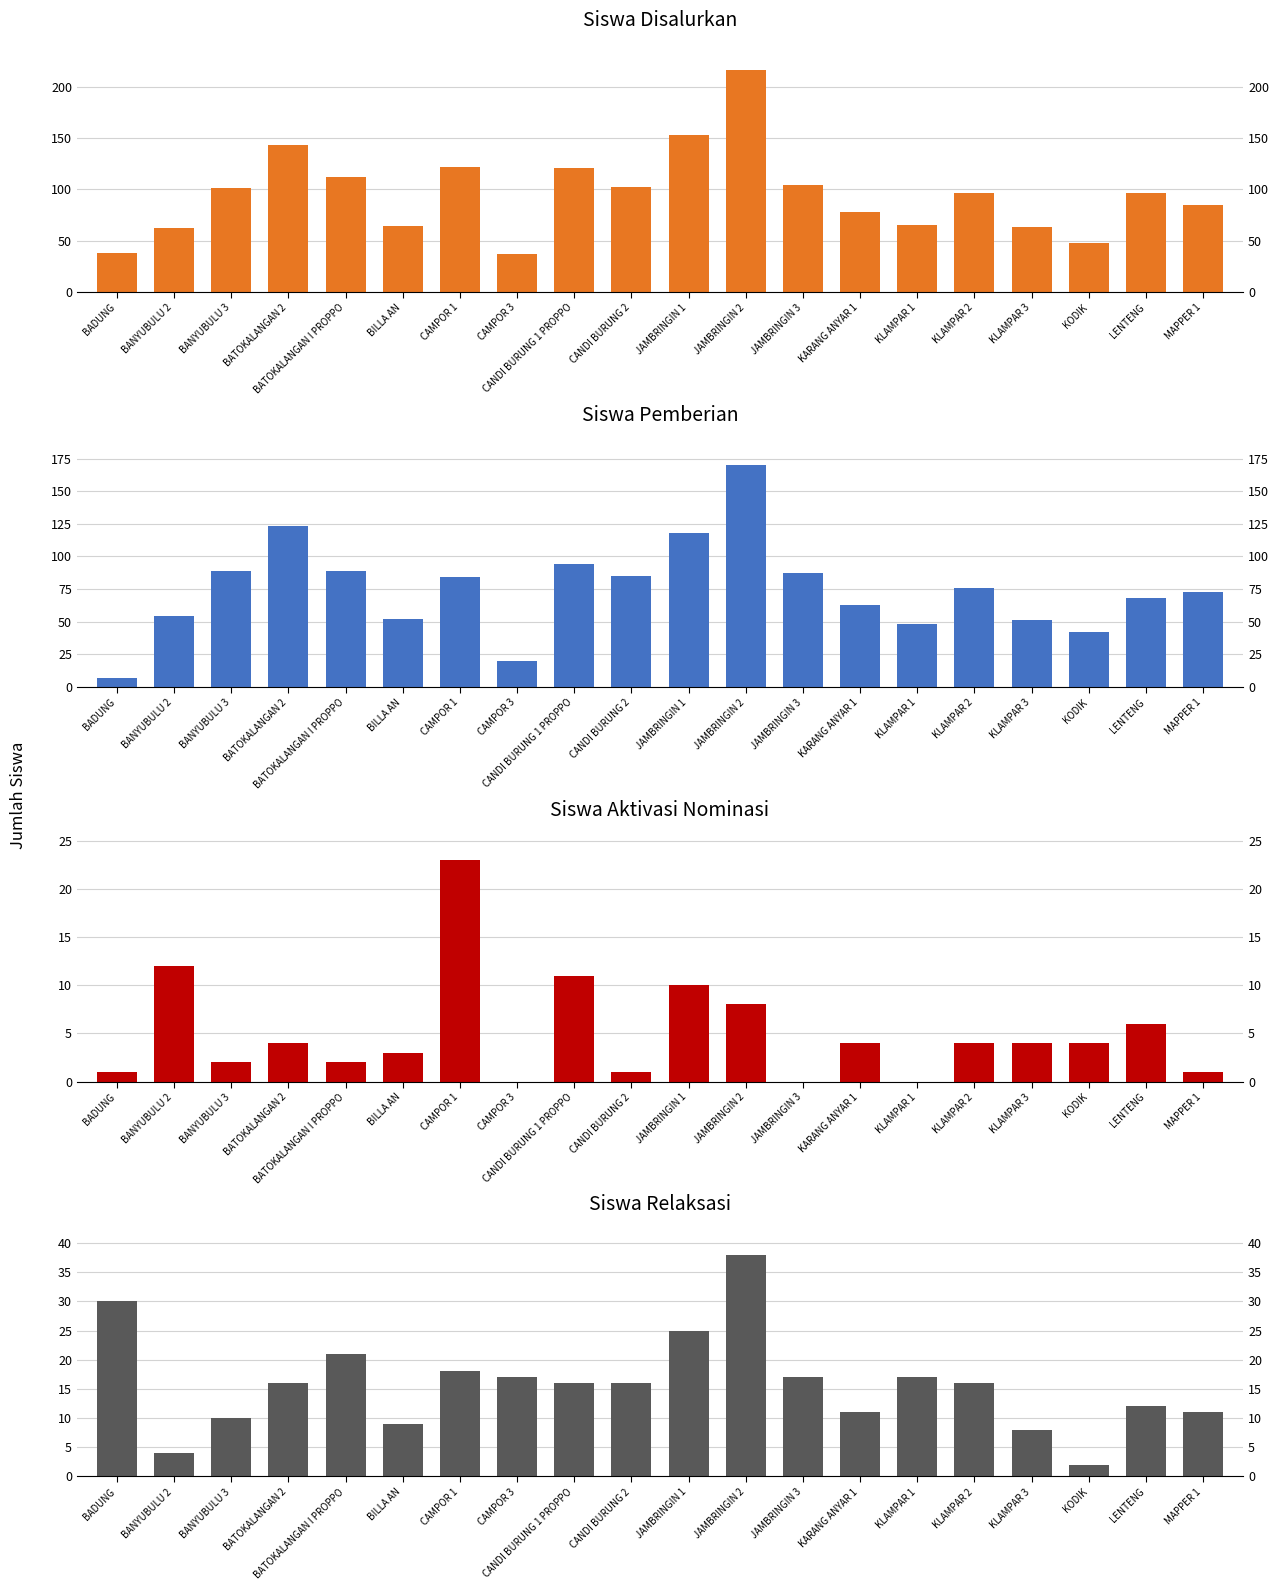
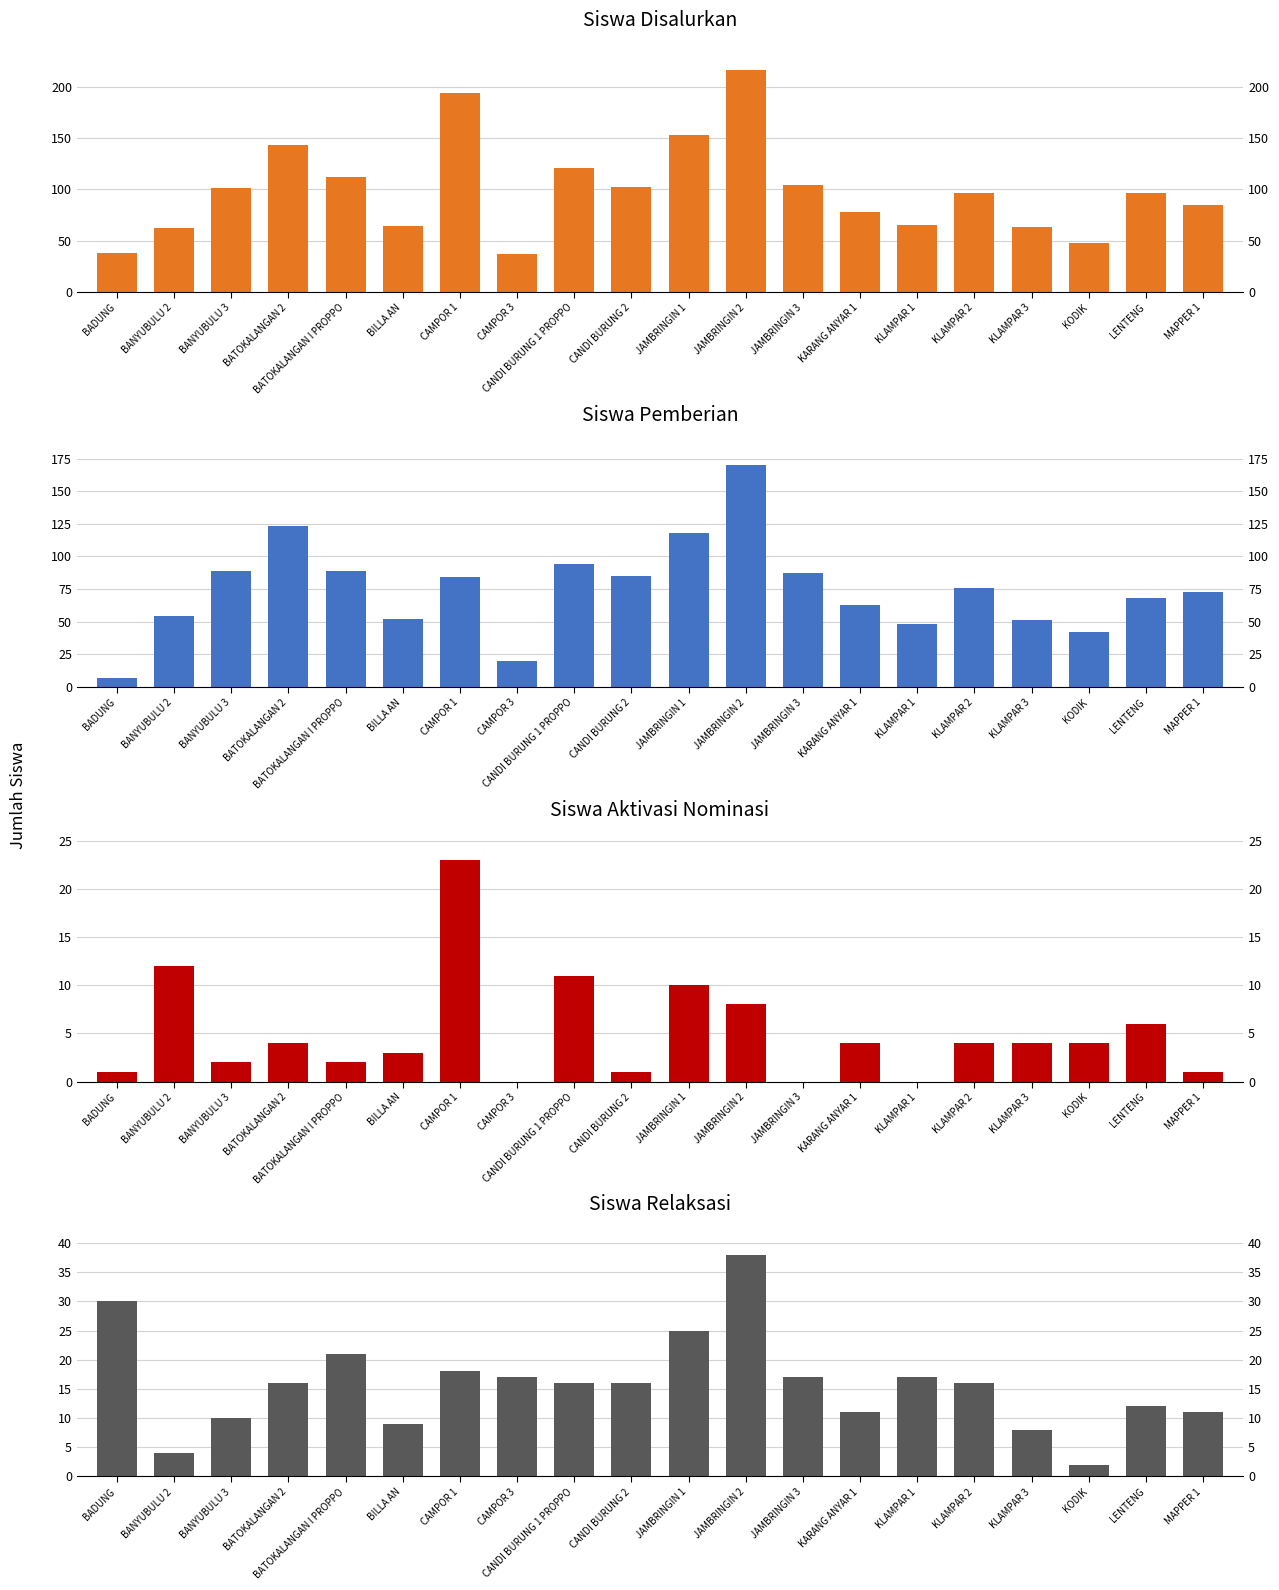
  {
    "Siswa Disalurkan": {
      "BADUNG": 38,
      "BANYUBULU 2": 62,
      "BANYUBULU 3": 101,
      "BATOKALANGAN 2": 143,
      "BATOKALANGAN I PROPPO": 112,
      "BILLA AN": 64,
-     "CAMPOR 1": 122,
+     "CAMPOR 1": 194,
      "CAMPOR 3": 37,
      "CANDI BURUNG 1 PROPPO": 121,
      "CANDI BURUNG 2": 102,
      "JAMBRINGIN 1": 153,
      "JAMBRINGIN 2": 216,
      "JAMBRINGIN 3": 104,
      "KARANG ANYAR 1": 78,
      "KLAMPAR 1": 65,
      "KLAMPAR 2": 96,
      "KLAMPAR 3": 63,
      "KODIK": 48,
      "LENTENG": 96,
      "MAPPER 1": 85
    },
    "Siswa Pemberian": {
      "BADUNG": 7,
      "BANYUBULU 2": 54,
      "BANYUBULU 3": 89,
      "BATOKALANGAN 2": 123,
      "BATOKALANGAN I PROPPO": 89,
      "BILLA AN": 52,
      "CAMPOR 1": 84,
      "CAMPOR 3": 20,
      "CANDI BURUNG 1 PROPPO": 94,
      "CANDI BURUNG 2": 85,
      "JAMBRINGIN 1": 118,
      "JAMBRINGIN 2": 170,
      "JAMBRINGIN 3": 87,
      "KARANG ANYAR 1": 63,
      "KLAMPAR 1": 48,
      "KLAMPAR 2": 76,
      "KLAMPAR 3": 51,
      "KODIK": 42,
      "LENTENG": 68,
      "MAPPER 1": 73
    },
    "Siswa Aktivasi Nominasi": {
      "BADUNG": 1,
      "BANYUBULU 2": 12,
      "BANYUBULU 3": 2,
      "BATOKALANGAN 2": 4,
      "BATOKALANGAN I PROPPO": 2,
      "BILLA AN": 3,
      "CAMPOR 1": 23,
      "CAMPOR 3": 0,
      "CANDI BURUNG 1 PROPPO": 11,
      "CANDI BURUNG 2": 1,
      "JAMBRINGIN 1": 10,
      "JAMBRINGIN 2": 8,
      "JAMBRINGIN 3": 0,
      "KARANG ANYAR 1": 4,
      "KLAMPAR 1": 0,
      "KLAMPAR 2": 4,
      "KLAMPAR 3": 4,
      "KODIK": 4,
      "LENTENG": 6,
      "MAPPER 1": 1
    },
    "Siswa Relaksasi": {
      "BADUNG": 30,
      "BANYUBULU 2": 4,
      "BANYUBULU 3": 10,
      "BATOKALANGAN 2": 16,
      "BATOKALANGAN I PROPPO": 21,
      "BILLA AN": 9,
      "CAMPOR 1": 18,
      "CAMPOR 3": 17,
      "CANDI BURUNG 1 PROPPO": 16,
      "CANDI BURUNG 2": 16,
      "JAMBRINGIN 1": 25,
      "JAMBRINGIN 2": 38,
      "JAMBRINGIN 3": 17,
      "KARANG ANYAR 1": 11,
      "KLAMPAR 1": 17,
      "KLAMPAR 2": 16,
      "KLAMPAR 3": 8,
      "KODIK": 2,
      "LENTENG": 12,
      "MAPPER 1": 11
    }
  }
